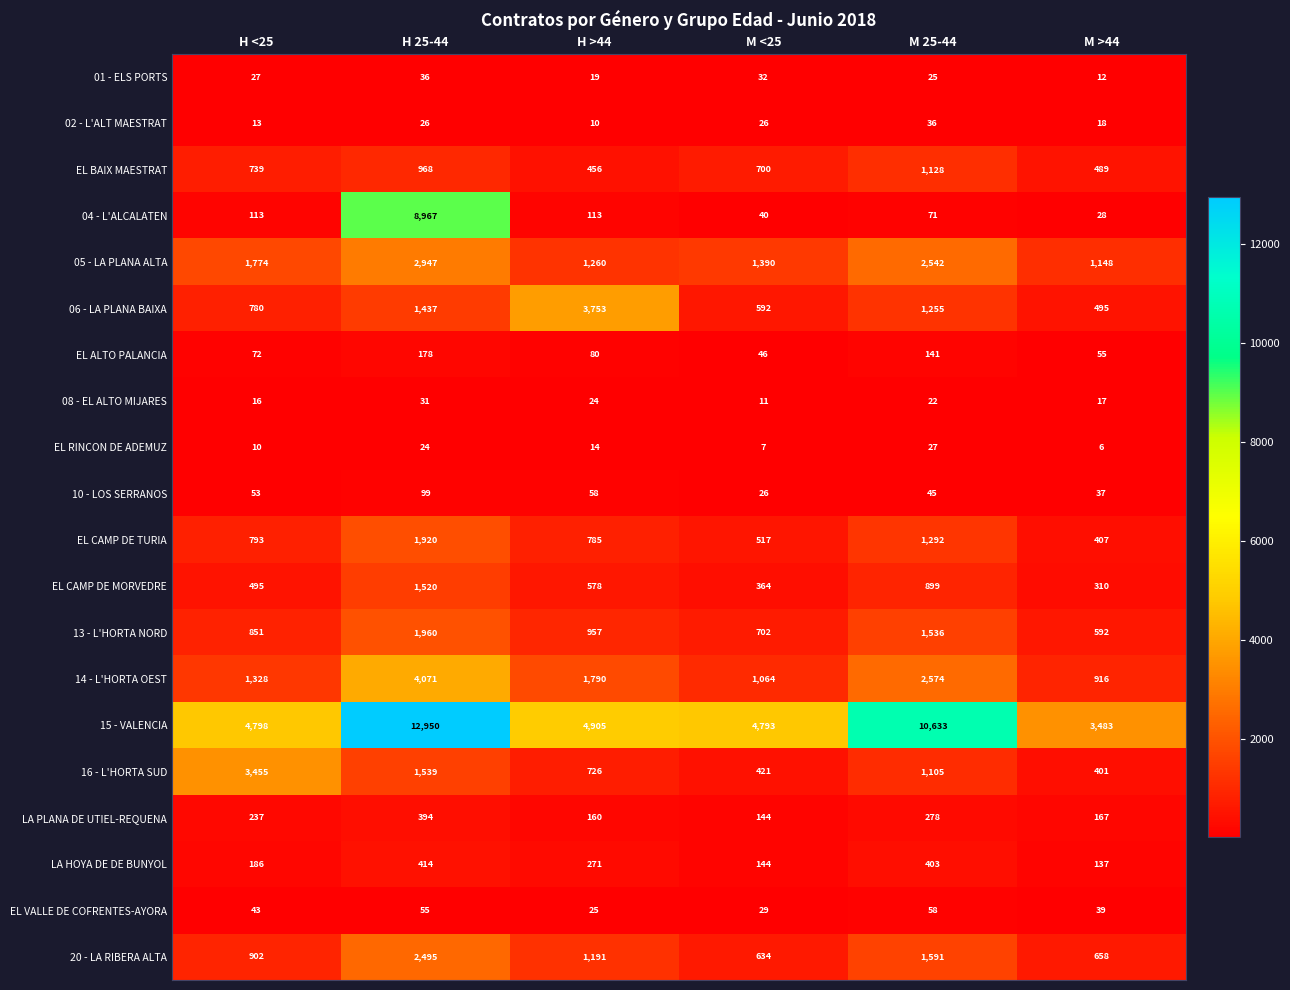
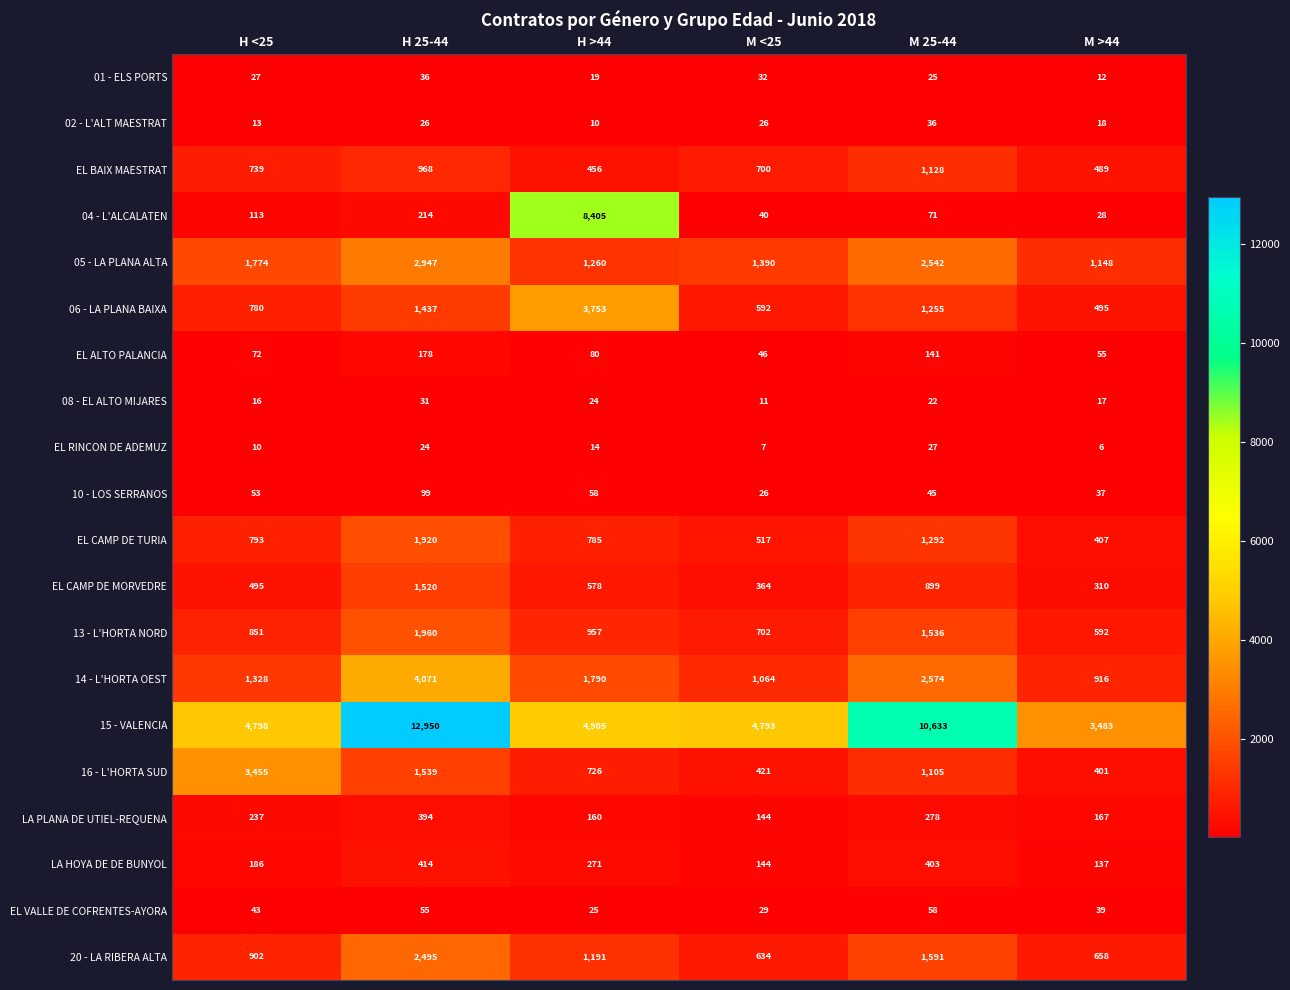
  {
    "01 - ELS PORTS": {
      "H <25": "27",
      "H 25-44": "36",
      "H >44": "19",
      "M <25": "32",
      "M 25-44": "25",
      "M >44": "12"
    },
    "02 - L'ALT MAESTRAT": {
      "H <25": "13",
      "H 25-44": "26",
      "H >44": "10",
      "M <25": "26",
      "M 25-44": "36",
      "M >44": "18"
    },
    "EL BAIX MAESTRAT": {
      "H <25": "739",
      "H 25-44": "968",
      "H >44": "456",
      "M <25": "700",
      "M 25-44": "1,128",
      "M >44": "489"
    },
    "04 - L'ALCALATEN": {
      "H <25": "113",
-     "H 25-44": "8,967",
-     "H >44": "113",
+     "H 25-44": "214",
+     "H >44": "8,405",
      "M <25": "40",
      "M 25-44": "71",
      "M >44": "28"
    },
    "05 - LA PLANA ALTA": {
      "H <25": "1,774",
      "H 25-44": "2,947",
      "H >44": "1,260",
      "M <25": "1,390",
      "M 25-44": "2,542",
      "M >44": "1,148"
    },
    "06 - LA PLANA BAIXA": {
      "H <25": "780",
      "H 25-44": "1,437",
      "H >44": "3,753",
      "M <25": "592",
      "M 25-44": "1,255",
      "M >44": "495"
    },
    "EL ALTO PALANCIA": {
      "H <25": "72",
      "H 25-44": "178",
      "H >44": "80",
      "M <25": "46",
      "M 25-44": "141",
      "M >44": "55"
    },
    "08 - EL ALTO MIJARES": {
      "H <25": "16",
      "H 25-44": "31",
      "H >44": "24",
      "M <25": "11",
      "M 25-44": "22",
      "M >44": "17"
    },
    "EL RINCON DE ADEMUZ": {
      "H <25": "10",
      "H 25-44": "24",
      "H >44": "14",
      "M <25": "7",
      "M 25-44": "27",
      "M >44": "6"
    },
    "10 - LOS SERRANOS": {
      "H <25": "53",
      "H 25-44": "99",
      "H >44": "58",
      "M <25": "26",
      "M 25-44": "45",
      "M >44": "37"
    },
    "EL CAMP DE TURIA": {
      "H <25": "793",
      "H 25-44": "1,920",
      "H >44": "785",
      "M <25": "517",
      "M 25-44": "1,292",
      "M >44": "407"
    },
    "EL CAMP DE MORVEDRE": {
      "H <25": "495",
      "H 25-44": "1,520",
      "H >44": "578",
      "M <25": "364",
      "M 25-44": "899",
      "M >44": "310"
    },
    "13 - L'HORTA NORD": {
      "H <25": "851",
      "H 25-44": "1,960",
      "H >44": "957",
      "M <25": "702",
      "M 25-44": "1,536",
      "M >44": "592"
    },
    "14 - L'HORTA OEST": {
      "H <25": "1,328",
      "H 25-44": "4,071",
      "H >44": "1,790",
      "M <25": "1,064",
      "M 25-44": "2,574",
      "M >44": "916"
    },
    "15 - VALENCIA": {
      "H <25": "4,798",
      "H 25-44": "12,950",
      "H >44": "4,905",
      "M <25": "4,793",
      "M 25-44": "10,633",
      "M >44": "3,483"
    },
    "16 - L'HORTA SUD": {
      "H <25": "3,455",
      "H 25-44": "1,539",
      "H >44": "726",
      "M <25": "421",
      "M 25-44": "1,105",
      "M >44": "401"
    },
    "LA PLANA DE UTIEL-REQUENA": {
      "H <25": "237",
      "H 25-44": "394",
      "H >44": "160",
      "M <25": "144",
      "M 25-44": "278",
      "M >44": "167"
    },
    "LA HOYA DE DE BUNYOL": {
      "H <25": "186",
      "H 25-44": "414",
      "H >44": "271",
      "M <25": "144",
      "M 25-44": "403",
      "M >44": "137"
    },
    "EL VALLE DE COFRENTES-AYORA": {
      "H <25": "43",
      "H 25-44": "55",
      "H >44": "25",
      "M <25": "29",
      "M 25-44": "58",
      "M >44": "39"
    },
    "20 - LA RIBERA ALTA": {
      "H <25": "902",
      "H 25-44": "2,495",
      "H >44": "1,191",
      "M <25": "634",
      "M 25-44": "1,591",
      "M >44": "658"
    }
  }
